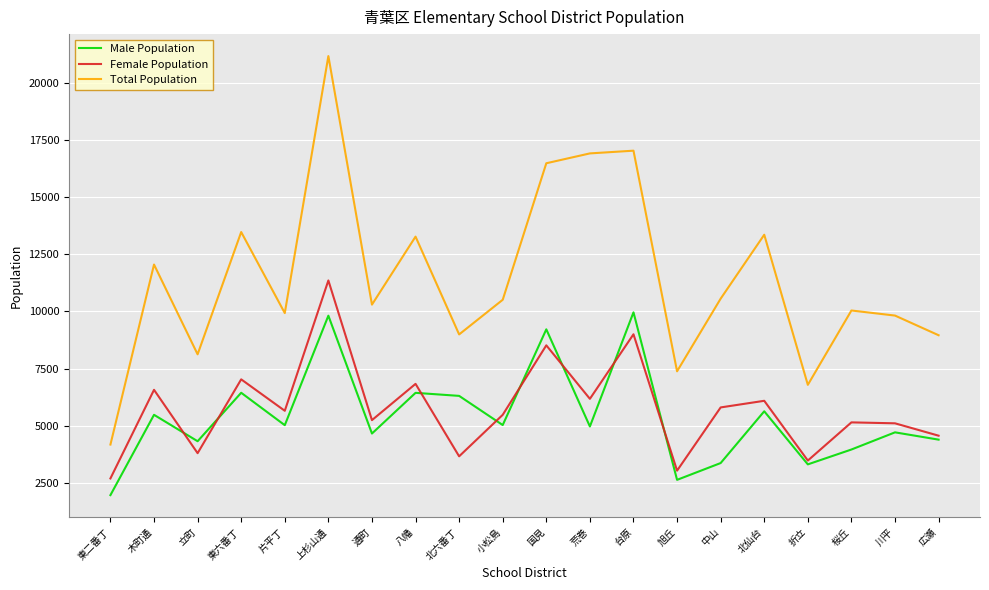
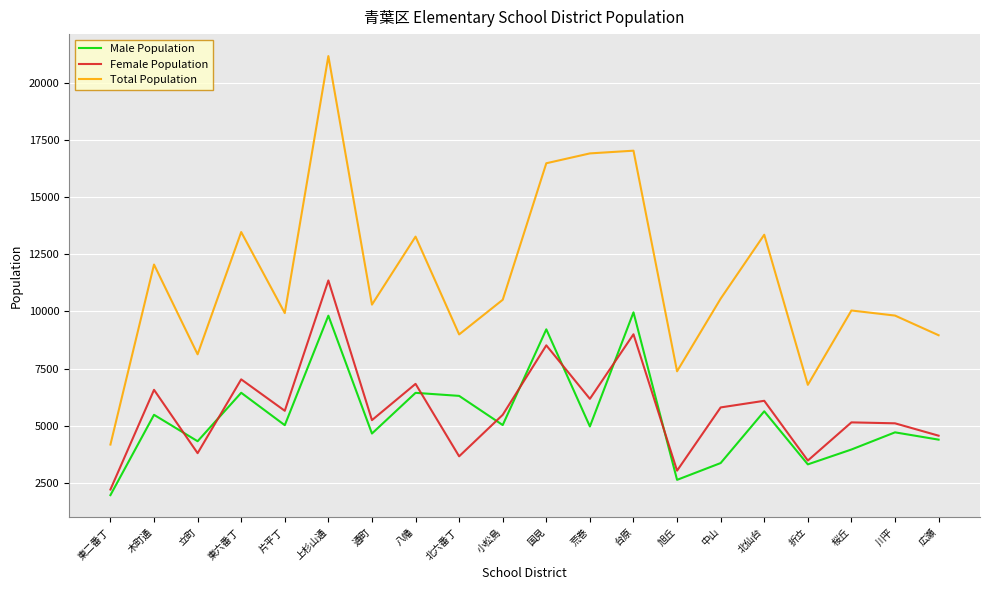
  {
    "Male Population": {
      "東二番丁": 2000,
      "木町通": 5500,
      "立町": 4300,
      "東六番丁": 6400,
      "片平丁": 5000,
      "上杉山通": 9800,
      "通町": 4700,
      "八幡": 6400,
      "北六番丁": 6300,
      "小松島": 5000,
      "国見": 9200,
      "荒巻": 5000,
      "台原": 10000,
      "旭丘": 2600,
      "中山": 3400,
      "北仙台": 5600,
      "折立": 3300,
      "桜丘": 4000,
      "川平": 4700,
      "広瀬": 4400
    },
    "Female Population": {
-     "東二番丁": 2700,
+     "東二番丁": 2200,
      "木町通": 6600,
      "立町": 3800,
      "東六番丁": 7000,
      "片平丁": 5700,
      "上杉山通": 11400,
      "通町": 5200,
      "八幡": 6800,
      "北六番丁": 3700,
      "小松島": 5500,
      "国見": 8500,
      "荒巻": 6200,
      "台原": 9000,
      "旭丘": 3000,
      "中山": 5800,
      "北仙台": 6100,
      "折立": 3500,
      "桜丘": 5100,
      "川平": 5100,
      "広瀬": 4600
    },
    "Total Population": {
      "東二番丁": 4200,
      "木町通": 12100,
      "立町": 8100,
      "東六番丁": 13500,
      "片平丁": 9900,
      "上杉山通": 21200,
      "通町": 10300,
      "八幡": 13300,
      "北六番丁": 9000,
      "小松島": 10500,
      "国見": 16500,
      "荒巻": 16900,
      "台原": 17000,
      "旭丘": 7400,
      "中山": 10600,
      "北仙台": 13400,
      "折立": 6800,
      "桜丘": 10000,
      "川平": 9800,
      "広瀬": 9000
    }
  }
